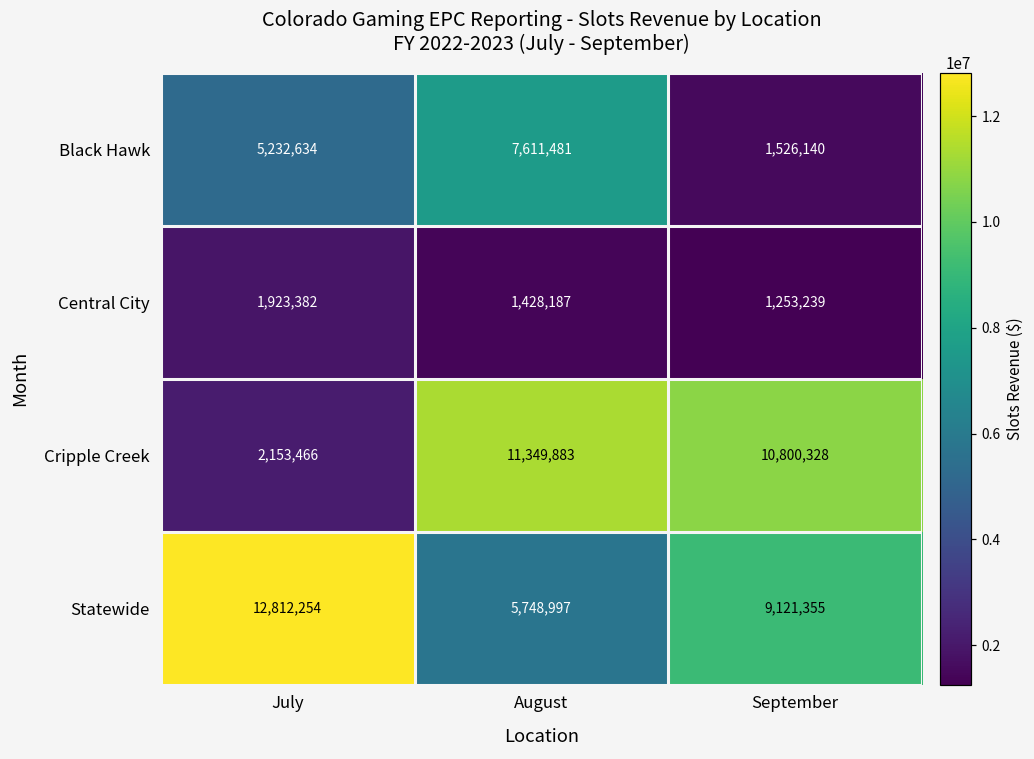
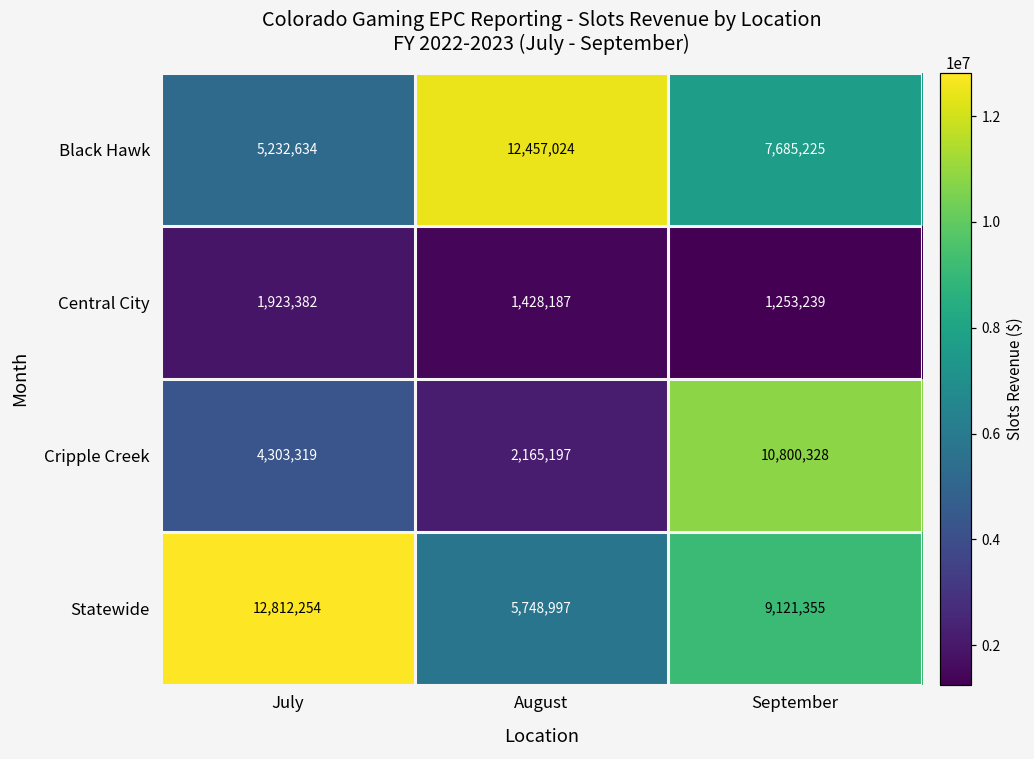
  {
    "Black Hawk": {
      "July": "5,232,634",
-     "August": "7,611,481",
-     "September": "1,526,140"
+     "August": "12,457,024",
+     "September": "7,685,225"
    },
    "Central City": {
      "July": "1,923,382",
      "August": "1,428,187",
      "September": "1,253,239"
    },
    "Cripple Creek": {
-     "July": "2,153,466",
-     "August": "11,349,883",
+     "July": "4,303,319",
+     "August": "2,165,197",
      "September": "10,800,328"
    },
    "Statewide": {
      "July": "12,812,254",
      "August": "5,748,997",
      "September": "9,121,355"
    }
  }
